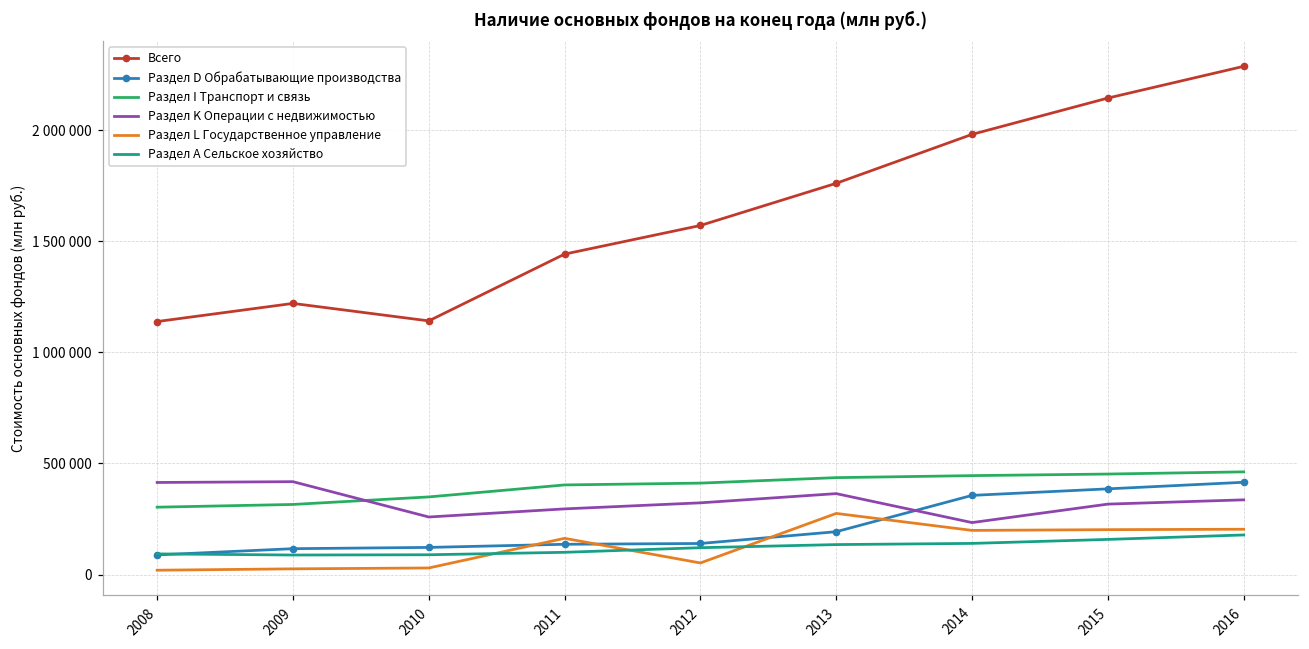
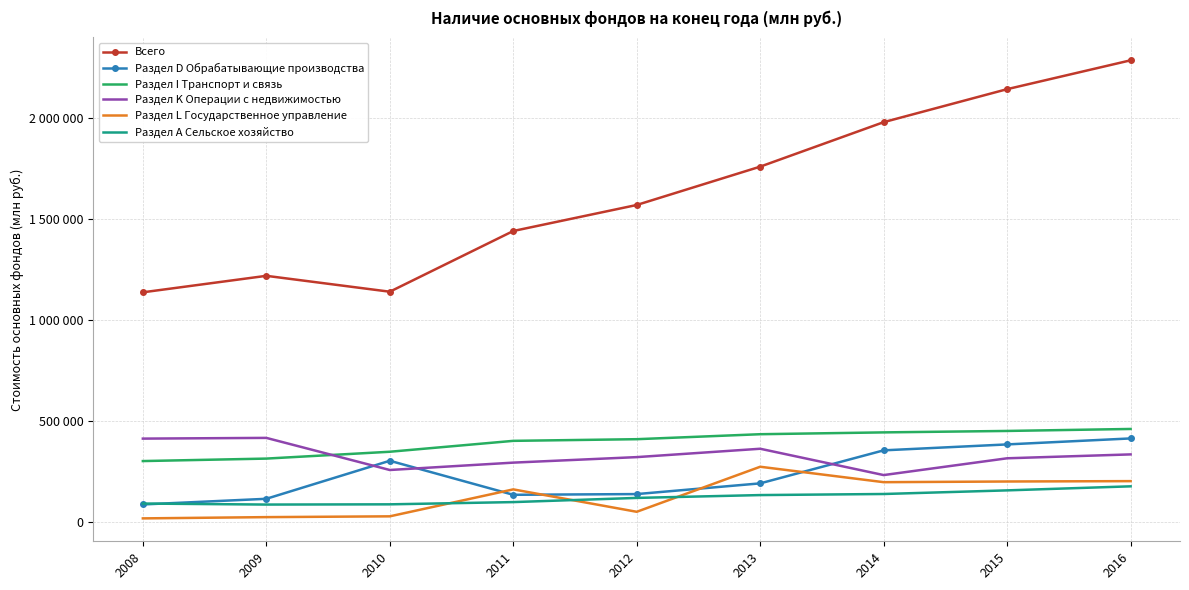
  {
    "Всего": {
      "2008": 1140000,
      "2009": 1220000,
      "2010": 1140000,
      "2011": 1440000,
      "2012": 1570000,
      "2013": 1760000,
      "2014": 1980000,
      "2015": 2140000,
      "2016": 2290000
    },
    "Раздел D Обрабатывающие производства": {
      "2009": 120000,
-     "2010": 120000,
+     "2010": 300000,
      "2011": 140000,
      "2012": 140000,
      "2013": 190000,
      "2014": 360000,
      "2015": 390000,
      "2016": 420000
    },
    "Раздел K Операции с недвижимостью": {
      "2008": 410000,
      "2009": 420000,
      "2010": 260000,
      "2011": 300000,
      "2012": 320000,
      "2013": 360000,
      "2014": 230000,
      "2015": 320000,
      "2016": 340000
    },
    "Раздел L Государственное управление": {
      "2008": 20000,
      "2009": 30000,
      "2010": 30000,
      "2011": 160000,
      "2012": 50000,
      "2013": 280000,
      "2014": 200000,
      "2015": 200000,
      "2016": 200000
    }
  }
